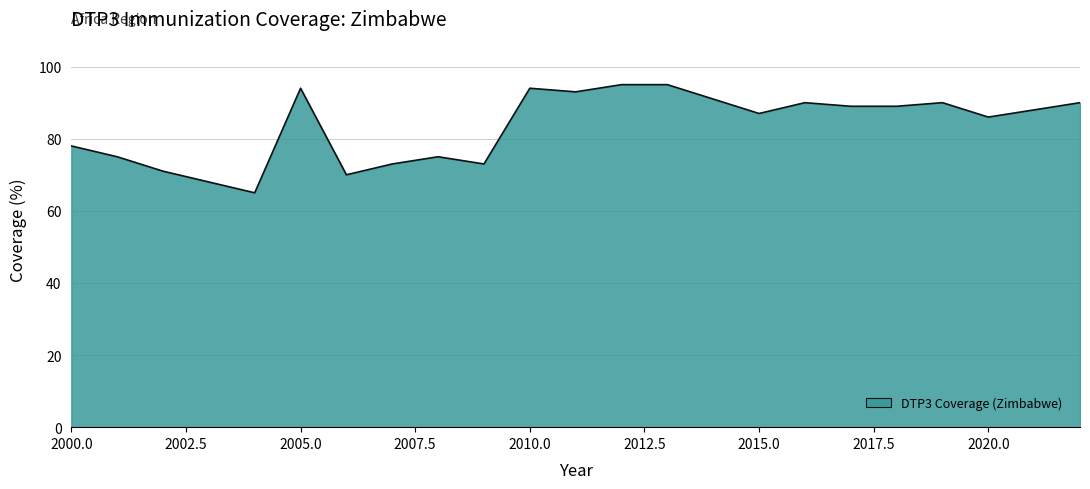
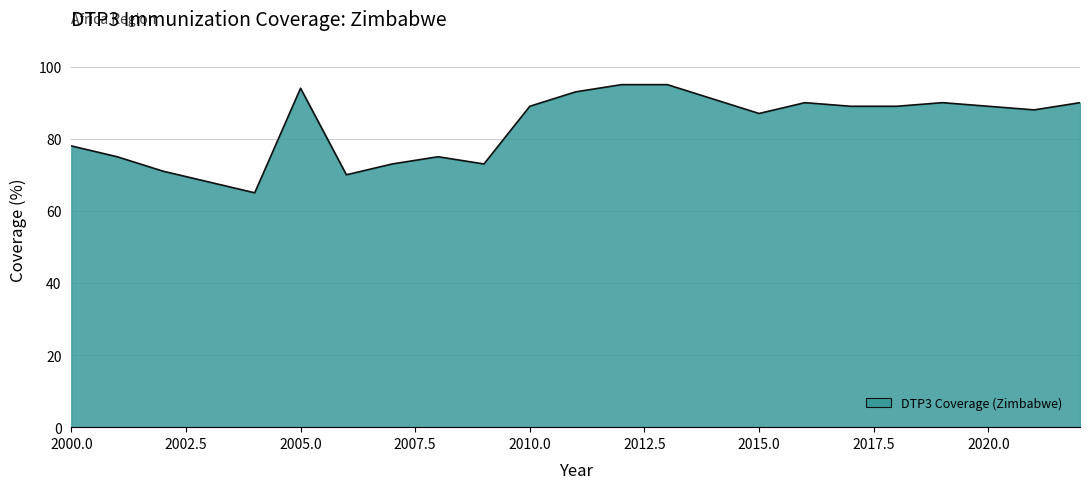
  {
    "2000.0": 78,
    "2005.0": 94,
-   "2010.0": 94,
+   "2010.0": 89,
    "2015.0": 87,
-   "2020.0": 86
+   "2020.0": 89
  }
